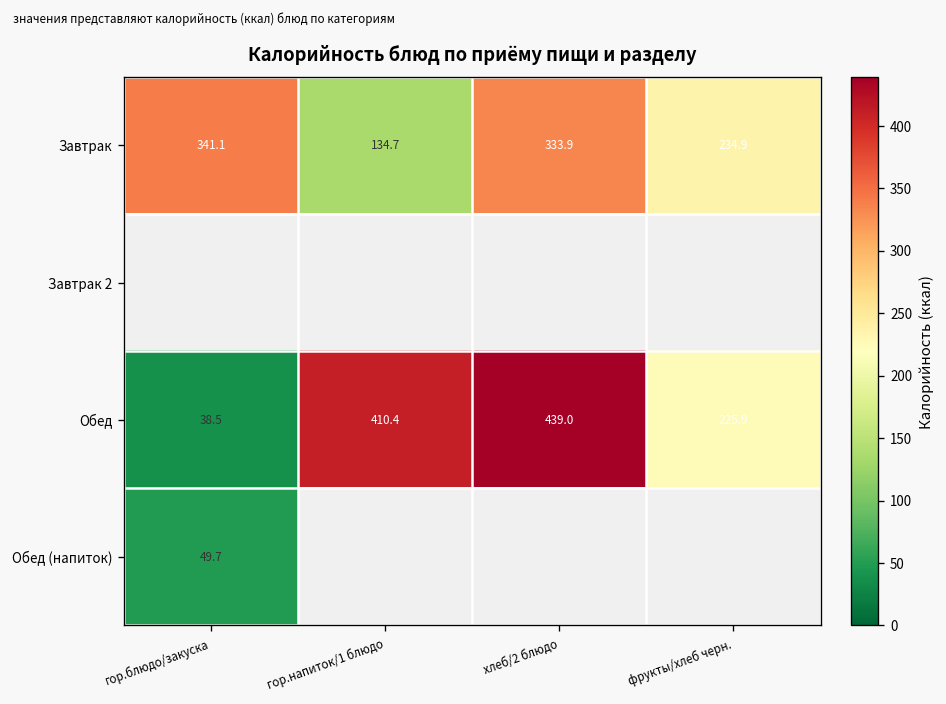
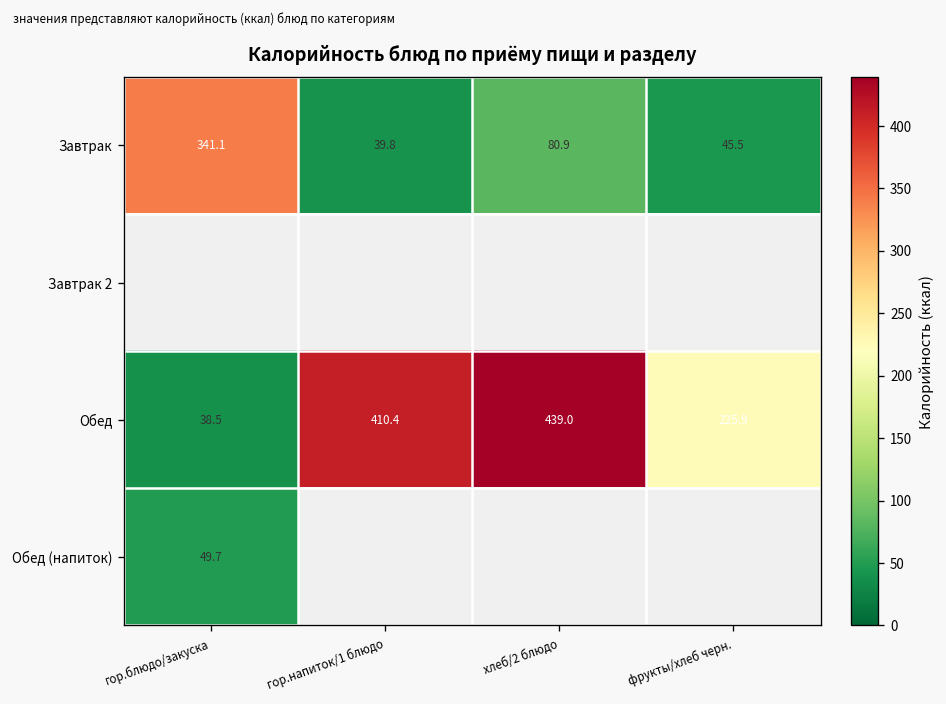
  {
    "Завтрак": {
      "гор.блюдо/закуска": 341.1,
-     "гор.напиток/1 блюдо": 134.7,
-     "хлеб/2 блюдо": 333.9,
-     "фрукты/хлеб черн.": 234.9
+     "гор.напиток/1 блюдо": 39.8,
+     "хлеб/2 блюдо": 80.9,
+     "фрукты/хлеб черн.": 45.5
    },
    "Обед": {
      "гор.блюдо/закуска": 38.5,
      "гор.напиток/1 блюдо": 410.4,
      "хлеб/2 блюдо": 439.0,
      "фрукты/хлеб черн.": 225.9
    },
    "Обед (напиток)": {
      "гор.блюдо/закуска": 49.7
    }
  }
